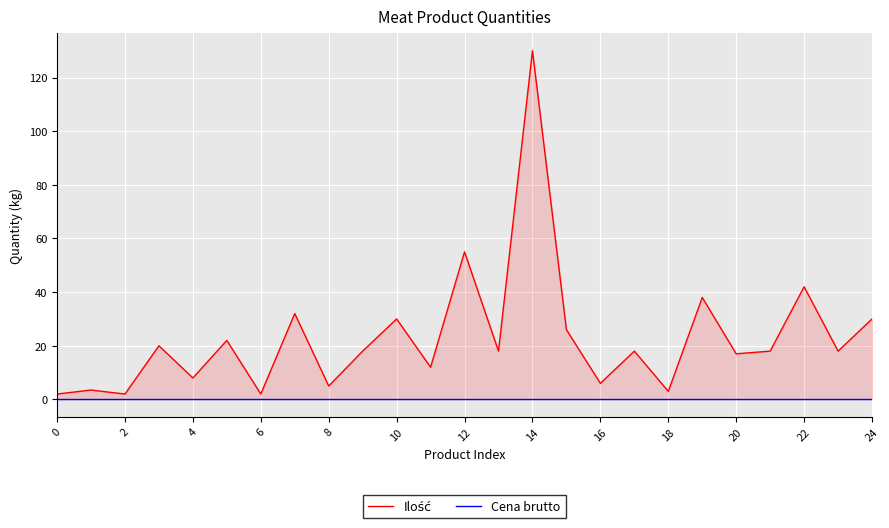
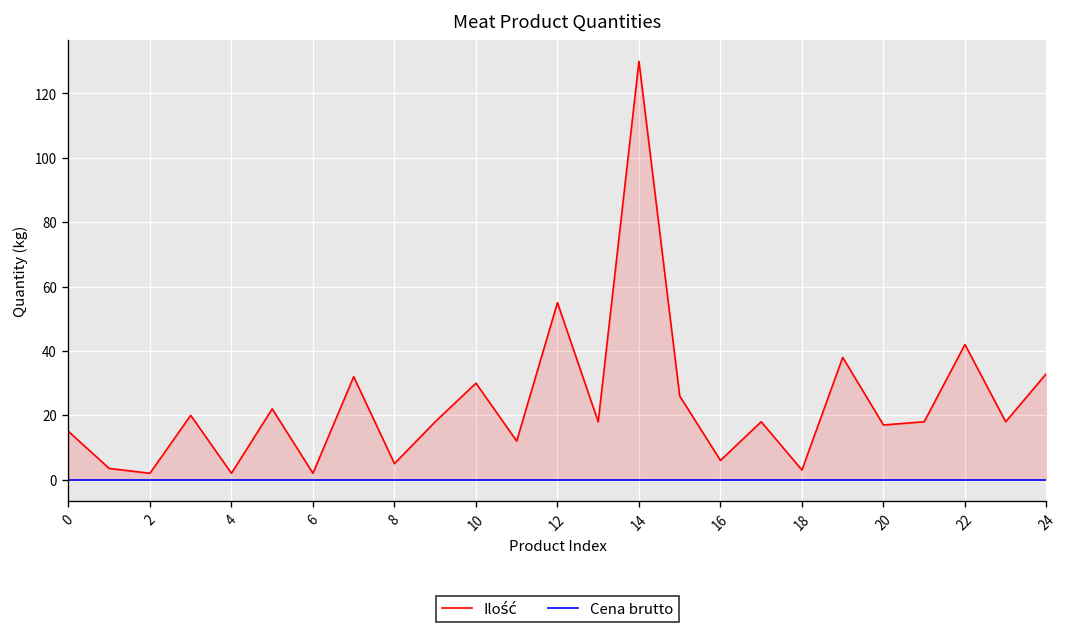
  {
    "Ilość": {
-     "0": 2,
+     "0": 15,
      "2": 2,
-     "4": 8,
+     "4": 2,
      "6": 2,
      "8": 5,
      "10": 30,
      "12": 55,
      "14": 130,
      "16": 6,
      "18": 3,
      "20": 17,
      "22": 42,
-     "24": 30
+     "24": 33
    },
    "Cena brutto": {
      "0": 0,
      "2": 0,
      "4": 0,
      "6": 0,
      "8": 0,
      "10": 0,
      "12": 0,
      "14": 0,
      "16": 0,
      "18": 0,
      "20": 0,
      "22": 0,
      "24": 0
    }
  }
